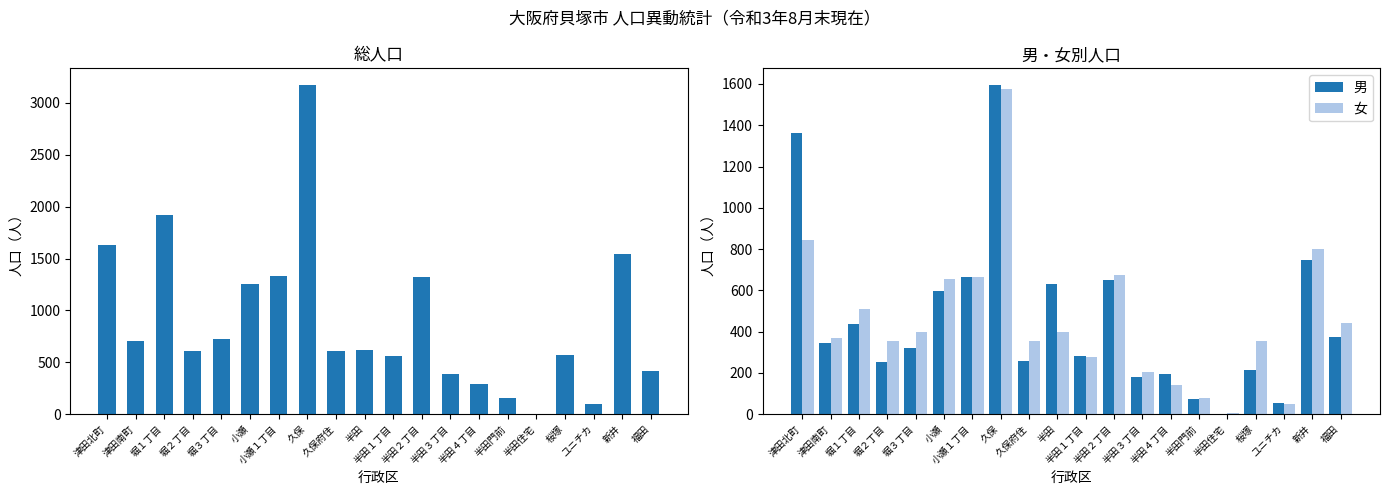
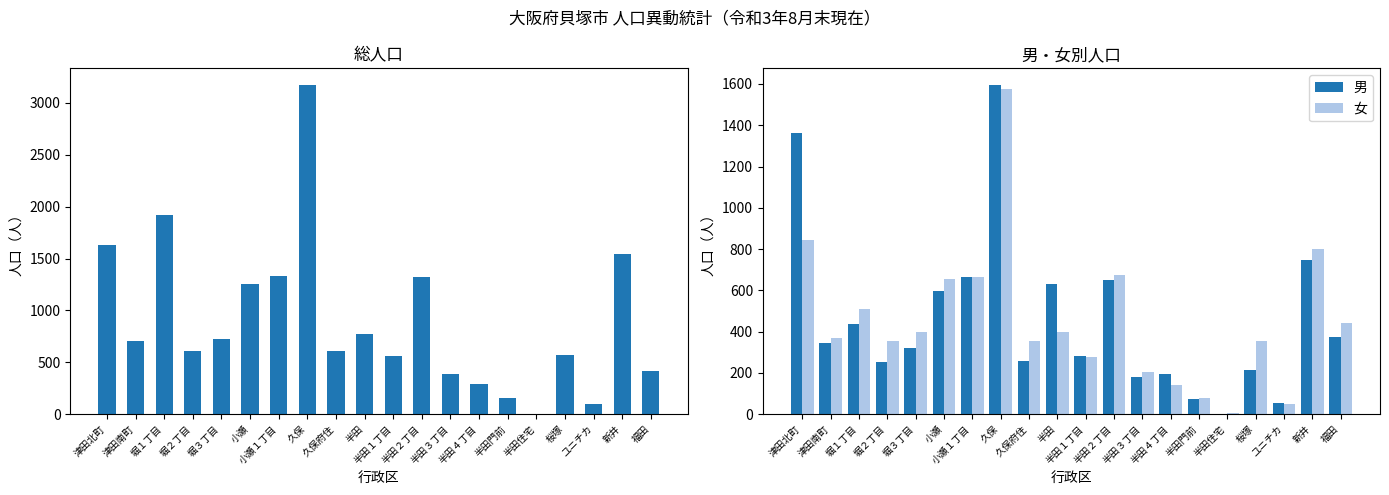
  {
    "総人口": {
      "津田北町": 1630,
      "津田南町": 710,
      "堀１丁目": 1920,
      "堀２丁目": 610,
      "堀３丁目": 720,
      "小瀬": 1250,
      "小瀬１丁目": 1330,
      "久保": 3170,
      "久保府住": 610,
-     "半田": 620,
+     "半田": 770,
      "半田１丁目": 560,
      "半田２丁目": 1330,
      "半田３丁目": 390,
      "半田４丁目": 300,
      "半田門前": 150,
      "桜塚": 570,
      "ユニチカ": 100,
      "新井": 1550,
      "福田": 420
    },
    "男・女別人口": {
      "男": {
        "津田北町": 1360,
        "津田南町": 340,
        "堀１丁目": 440,
        "堀２丁目": 250,
        "堀３丁目": 320,
        "小瀬": 600,
        "小瀬１丁目": 670,
        "久保": 1600,
        "久保府住": 260,
        "半田": 630,
        "半田１丁目": 280,
        "半田２丁目": 650,
        "半田３丁目": 180,
        "半田４丁目": 190,
        "半田門前": 70,
        "桜塚": 220,
        "ユニチカ": 50,
        "新井": 750,
        "福田": 370
      },
      "女": {
        "津田北町": 840,
        "津田南町": 370,
        "堀１丁目": 510,
        "堀２丁目": 360,
        "堀３丁目": 400,
        "小瀬": 660,
        "小瀬１丁目": 670,
        "久保": 1580,
        "久保府住": 350,
        "半田": 400,
        "半田１丁目": 280,
        "半田２丁目": 670,
        "半田３丁目": 210,
        "半田４丁目": 140,
        "半田門前": 80,
        "桜塚": 350,
        "ユニチカ": 50,
        "新井": 800,
        "福田": 440
      }
    }
  }
